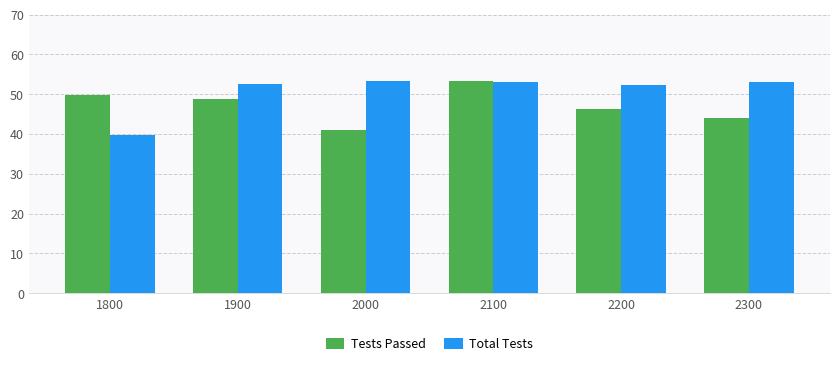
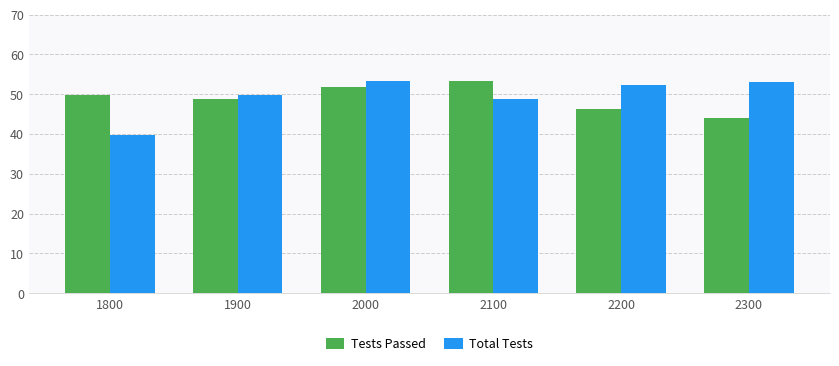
  {
    "Tests Passed": {
      "1800": 50,
      "1900": 49,
-     "2000": 41,
+     "2000": 52,
      "2100": 53,
      "2200": 46,
      "2300": 44
    },
    "Total Tests": {
      "1800": 40,
-     "1900": 53,
+     "1900": 50,
      "2000": 53,
-     "2100": 53,
+     "2100": 49,
      "2200": 52,
      "2300": 53
    }
  }
